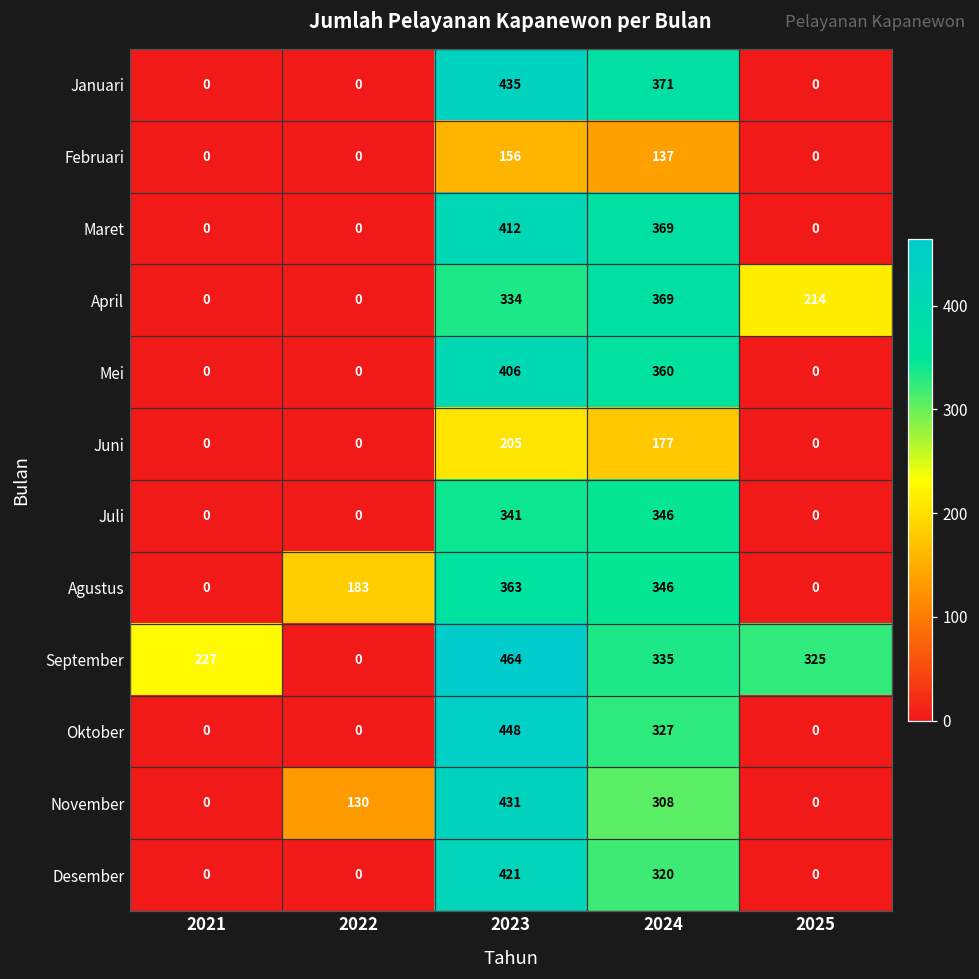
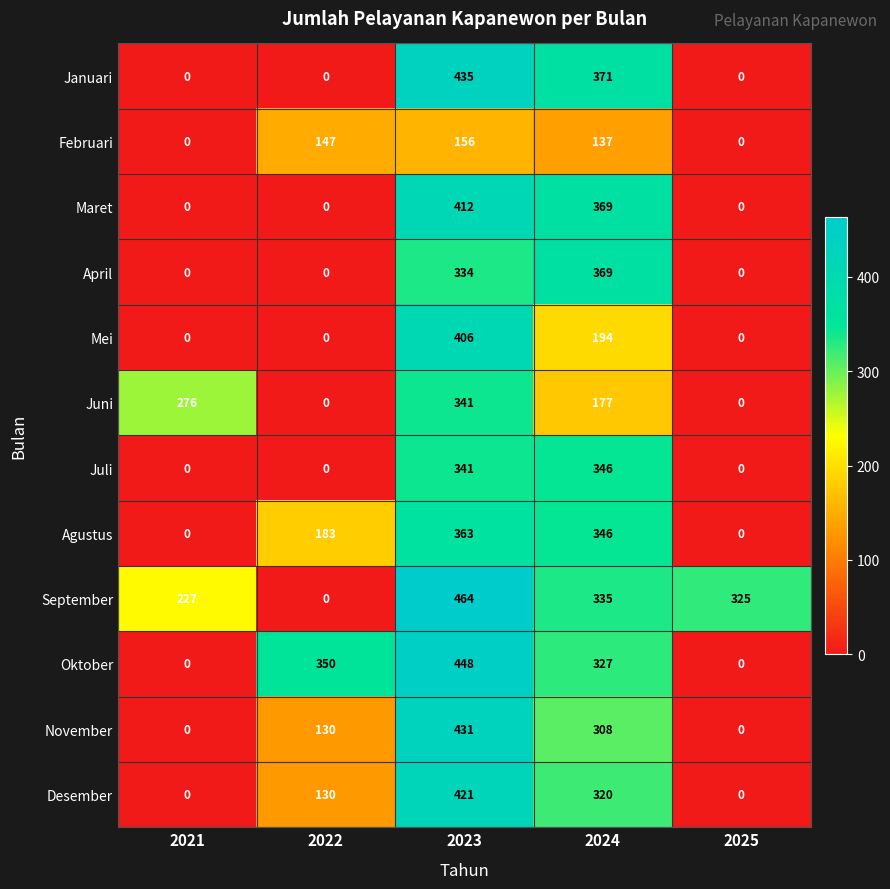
  {
    "Januari": {
      "2021": 0,
      "2022": 0,
      "2023": 435,
      "2024": 371,
      "2025": 0
    },
    "Februari": {
      "2021": 0,
-     "2022": 0,
+     "2022": 147,
      "2023": 156,
      "2024": 137,
      "2025": 0
    },
    "Maret": {
      "2021": 0,
      "2022": 0,
      "2023": 412,
      "2024": 369,
      "2025": 0
    },
    "April": {
      "2021": 0,
      "2022": 0,
      "2023": 334,
      "2024": 369,
-     "2025": 214
+     "2025": 0
    },
    "Mei": {
      "2021": 0,
      "2022": 0,
      "2023": 406,
-     "2024": 360,
+     "2024": 194,
      "2025": 0
    },
    "Juni": {
-     "2021": 0,
+     "2021": 276,
      "2022": 0,
-     "2023": 205,
+     "2023": 341,
      "2024": 177,
      "2025": 0
    },
    "Juli": {
      "2021": 0,
      "2022": 0,
      "2023": 341,
      "2024": 346,
      "2025": 0
    },
    "Agustus": {
      "2021": 0,
      "2022": 183,
      "2023": 363,
      "2024": 346,
      "2025": 0
    },
    "September": {
      "2021": 227,
      "2022": 0,
      "2023": 464,
      "2024": 335,
      "2025": 325
    },
    "Oktober": {
      "2021": 0,
-     "2022": 0,
+     "2022": 350,
      "2023": 448,
      "2024": 327,
      "2025": 0
    },
    "November": {
      "2021": 0,
      "2022": 130,
      "2023": 431,
      "2024": 308,
      "2025": 0
    },
    "Desember": {
      "2021": 0,
-     "2022": 0,
+     "2022": 130,
      "2023": 421,
      "2024": 320,
      "2025": 0
    }
  }
